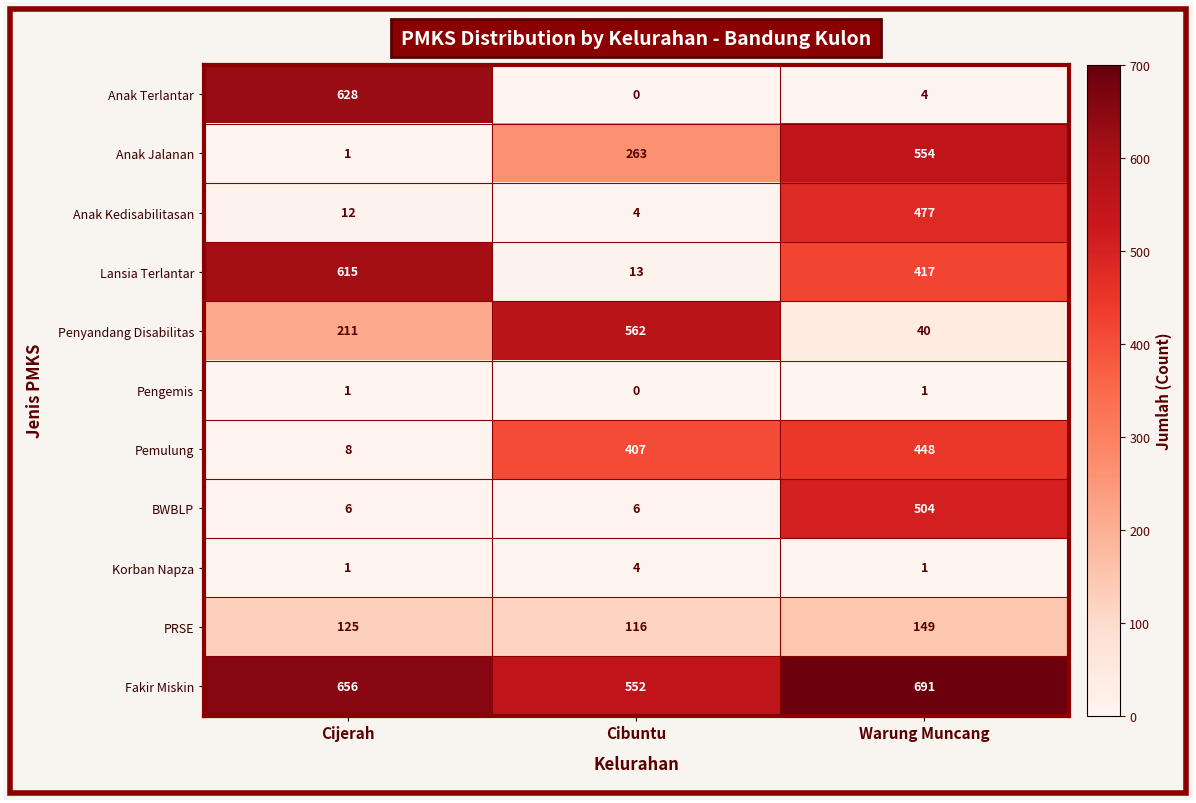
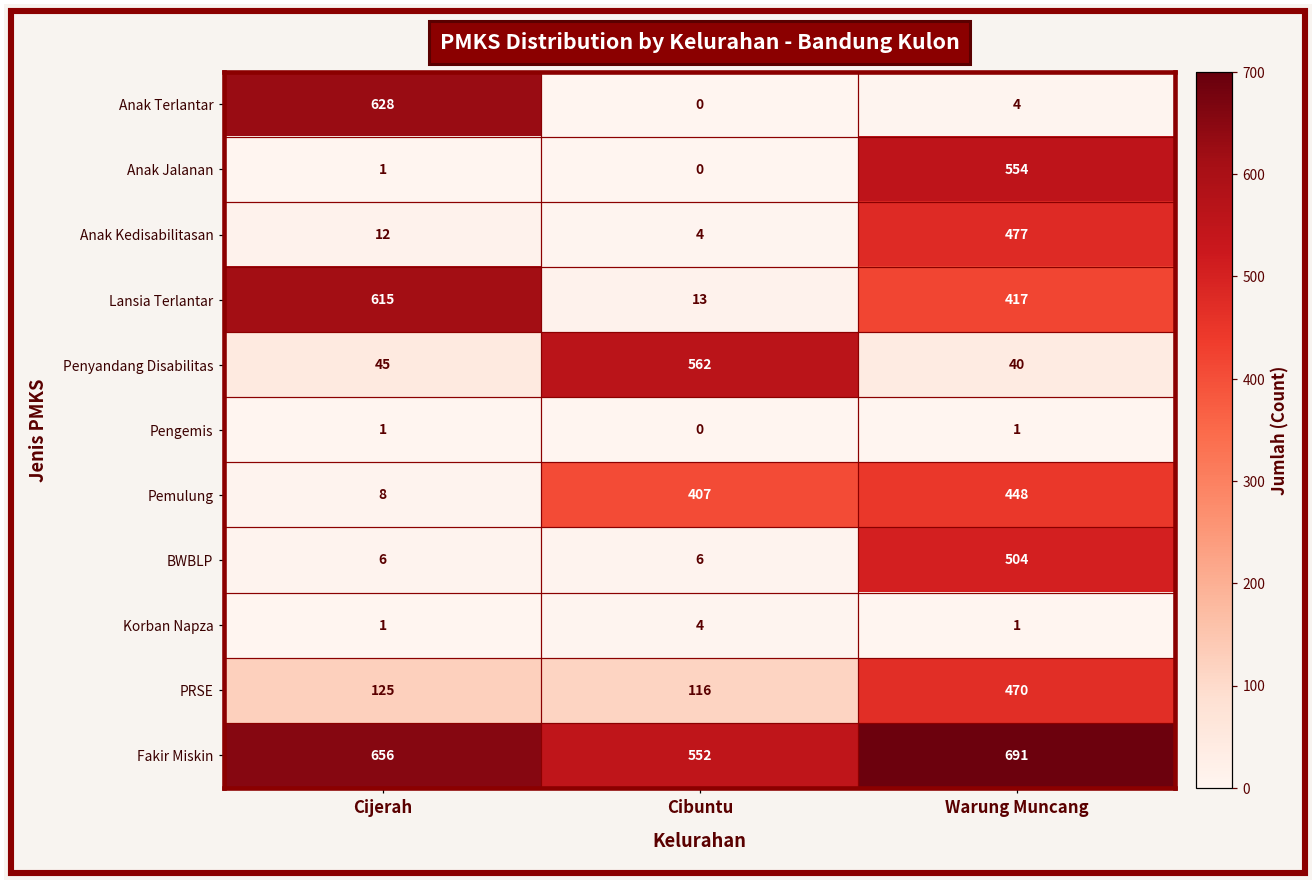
  {
    "Anak Terlantar": {
      "Cijerah": 628,
      "Cibuntu": 0,
      "Warung Muncang": 4
    },
    "Anak Jalanan": {
      "Cijerah": 1,
-     "Cibuntu": 263,
+     "Cibuntu": 0,
      "Warung Muncang": 554
    },
    "Anak Kedisabilitasan": {
      "Cijerah": 12,
      "Cibuntu": 4,
      "Warung Muncang": 477
    },
    "Lansia Terlantar": {
      "Cijerah": 615,
      "Cibuntu": 13,
      "Warung Muncang": 417
    },
    "Penyandang Disabilitas": {
-     "Cijerah": 211,
+     "Cijerah": 45,
      "Cibuntu": 562,
      "Warung Muncang": 40
    },
    "Pengemis": {
      "Cijerah": 1,
      "Cibuntu": 0,
      "Warung Muncang": 1
    },
    "Pemulung": {
      "Cijerah": 8,
      "Cibuntu": 407,
      "Warung Muncang": 448
    },
    "BWBLP": {
      "Cijerah": 6,
      "Cibuntu": 6,
      "Warung Muncang": 504
    },
    "Korban Napza": {
      "Cijerah": 1,
      "Cibuntu": 4,
      "Warung Muncang": 1
    },
    "PRSE": {
      "Cijerah": 125,
      "Cibuntu": 116,
-     "Warung Muncang": 149
+     "Warung Muncang": 470
    },
    "Fakir Miskin": {
      "Cijerah": 656,
      "Cibuntu": 552,
      "Warung Muncang": 691
    }
  }
